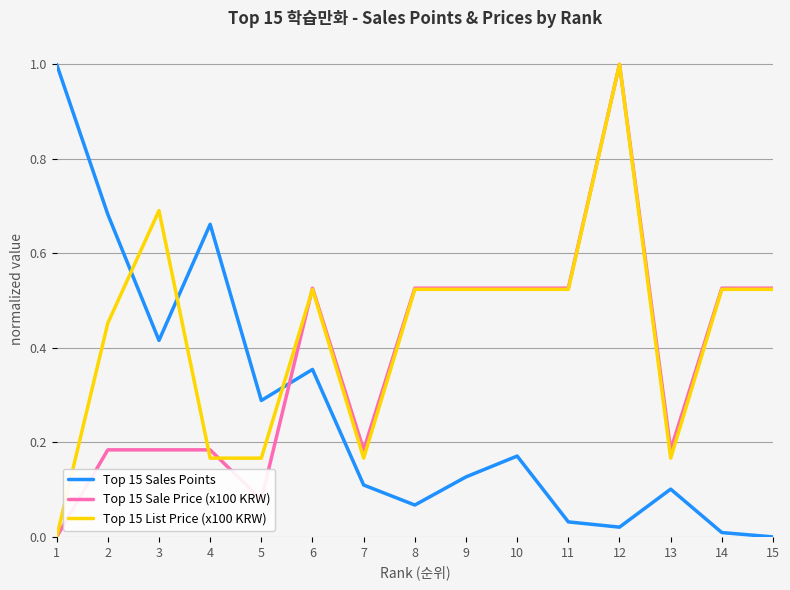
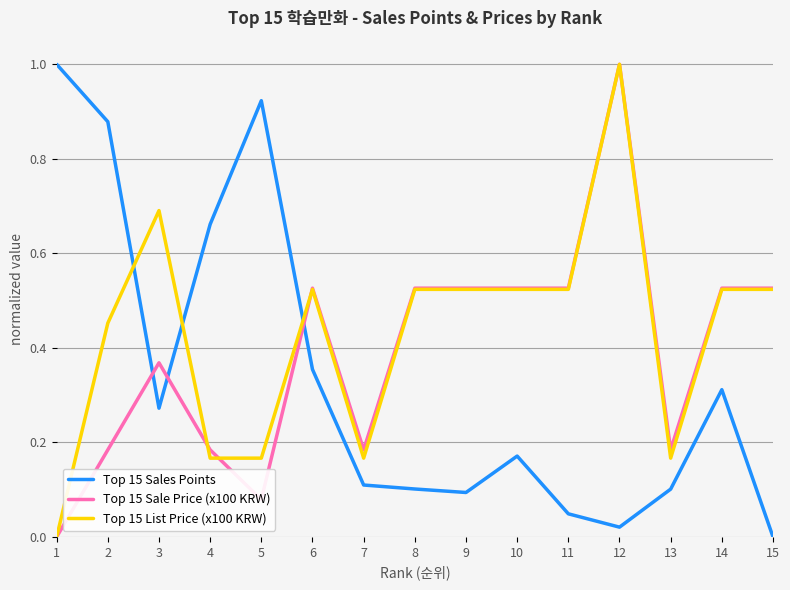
  {
    "Top 15 Sales Points": {
      "1": 1.00,
-     "2": 0.68,
-     "3": 0.42,
+     "2": 0.88,
+     "3": 0.27,
      "4": 0.66,
-     "5": 0.29,
+     "5": 0.92,
      "6": 0.35,
      "7": 0.11,
-     "8": 0.07,
-     "9": 0.13,
+     "8": 0.10,
+     "9": 0.09,
      "10": 0.17,
-     "11": 0.03,
+     "11": 0.05,
      "12": 0.02,
      "13": 0.10,
-     "14": 0.01,
+     "14": 0.31,
      "15": 0.00
    },
    "Top 15 Sale Price (x100 KRW)": {
      "2": 0.18,
-     "3": 0.18,
+     "3": 0.37,
      "4": 0.18,
      "7": 0.18,
      "13": 0.18
    },
    "Top 15 List Price (x100 KRW)": {
      "2": 0.45,
      "3": 0.69,
      "4": 0.17,
      "5": 0.17,
      "7": 0.17,
      "13": 0.17
    }
  }
